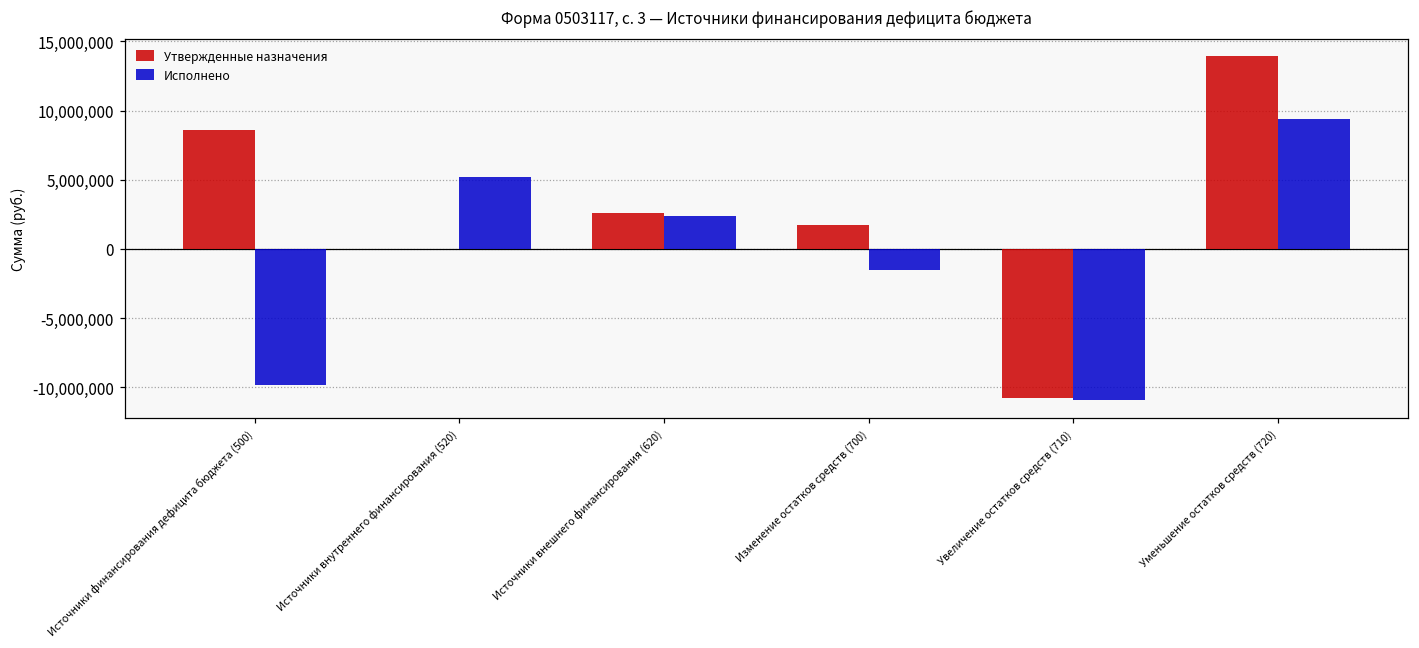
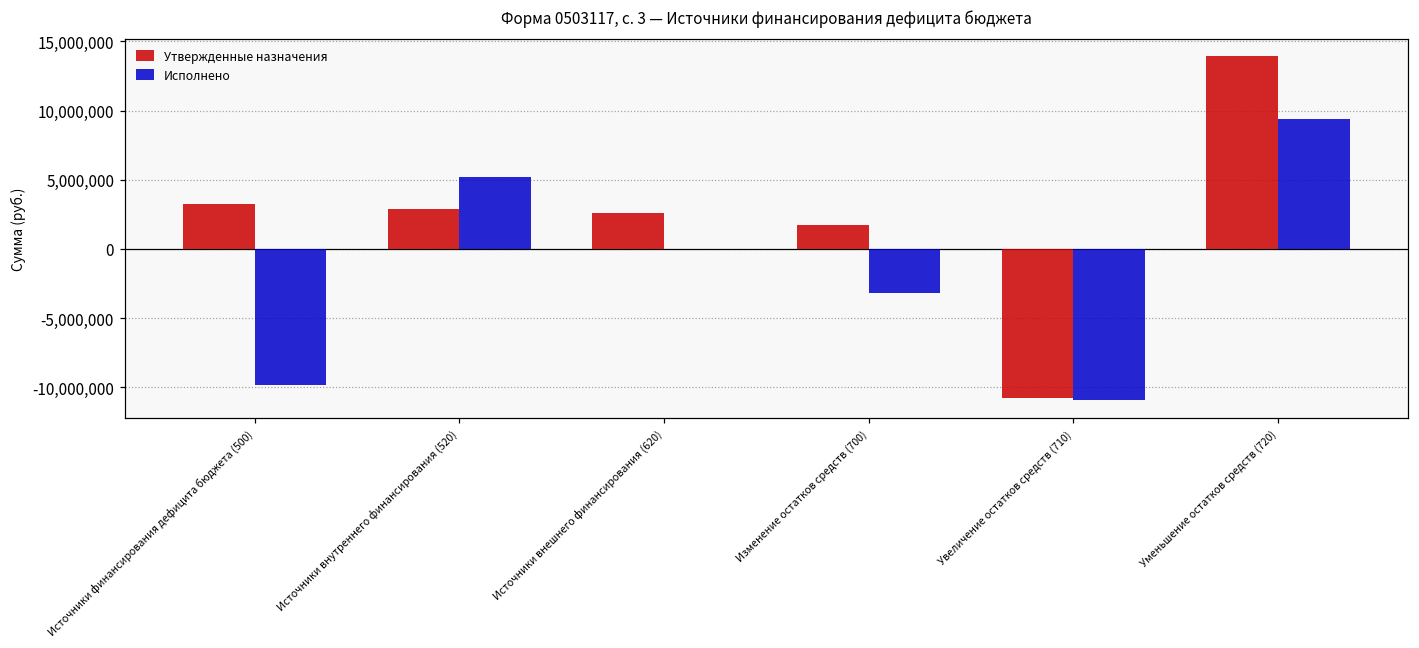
  {
    "Утвержденные назначения": {
-     "Источники финансирования дефицита бюджета (500)": "8,600,000",
-     "Источники внутреннего финансирования (520)": "0",
+     "Источники финансирования дефицита бюджета (500)": "3,200,000",
+     "Источники внутреннего финансирования (520)": "2,900,000",
      "Источники внешнего финансирования (620)": "2,600,000",
      "Изменение остатков средств (700)": "1,800,000",
      "Увеличение остатков средств (710)": "-10,700,000",
      "Уменьшение остатков средств (720)": "14,000,000"
    },
    "Исполнено": {
      "Источники финансирования дефицита бюджета (500)": "-9,900,000",
      "Источники внутреннего финансирования (520)": "5,200,000",
-     "Источники внешнего финансирования (620)": "2,400,000",
-     "Изменение остатков средств (700)": "-1,500,000",
+     "Источники внешнего финансирования (620)": "0",
+     "Изменение остатков средств (700)": "-3,200,000",
      "Увеличение остатков средств (710)": "-10,900,000",
      "Уменьшение остатков средств (720)": "9,400,000"
    }
  }
